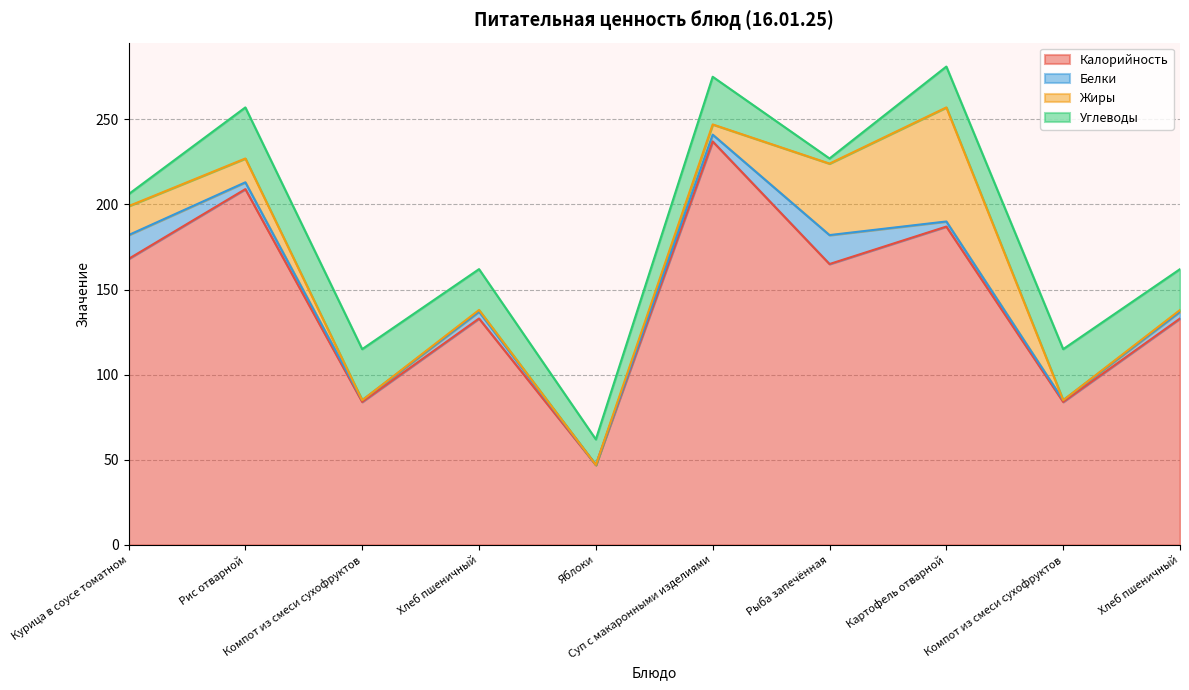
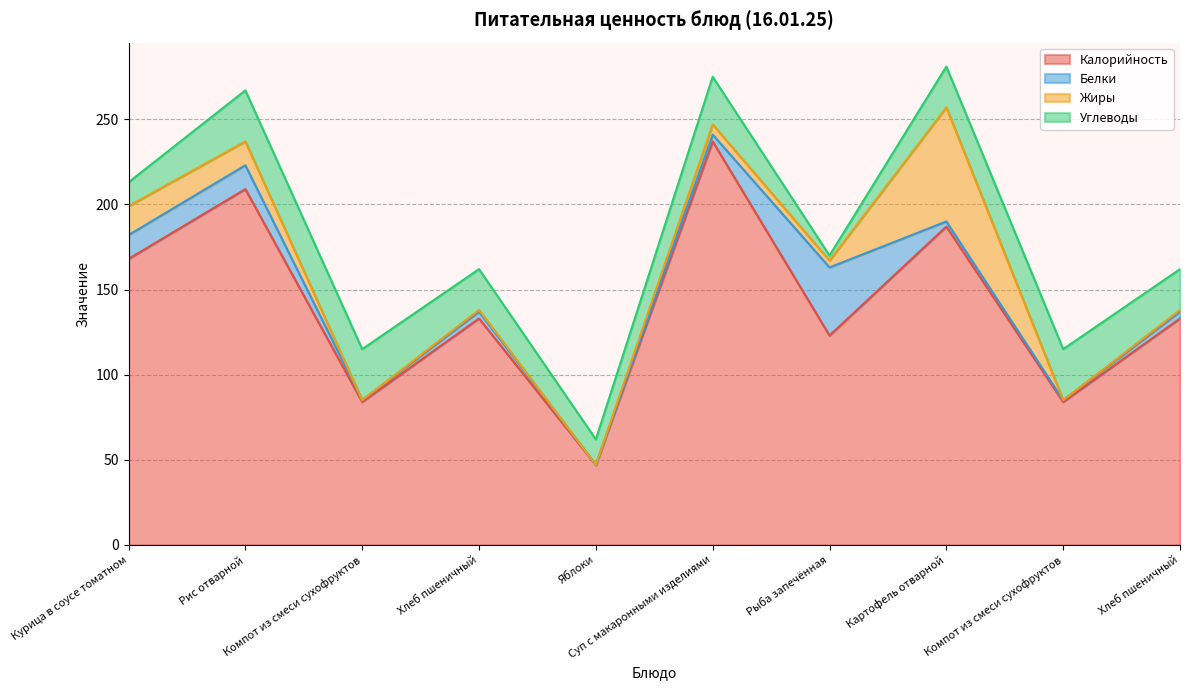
  {
    "Калорийность": {
      "Курица в соусе томатном": 168,
      "Рис отварной": 209,
      "Суп с макаронными изделиями": 237,
-     "Рыба запечённая": 165,
+     "Рыба запечённая": 123,
      "Картофель отварной": 187
    },
    "Белки": {
      "Курица в соусе томатном": 14,
-     "Рис отварной": 4,
+     "Рис отварной": 14,
      "Суп с макаронными изделиями": 4,
-     "Рыба запечённая": 17,
+     "Рыба запечённая": 40,
      "Картофель отварной": 3
    },
    "Жиры": {
      "Курица в соусе томатном": 17,
      "Рис отварной": 14,
      "Суп с макаронными изделиями": 6,
-     "Рыба запечённая": 42,
+     "Рыба запечённая": 4,
      "Картофель отварной": 67
    },
    "Углеводы": {
-     "Курица в соусе томатном": 7,
+     "Курица в соусе томатном": 14,
      "Рис отварной": 30,
      "Яблоки": 15,
      "Суп с макаронными изделиями": 28,
      "Рыба запечённая": 3,
      "Картофель отварной": 24
    }
  }
